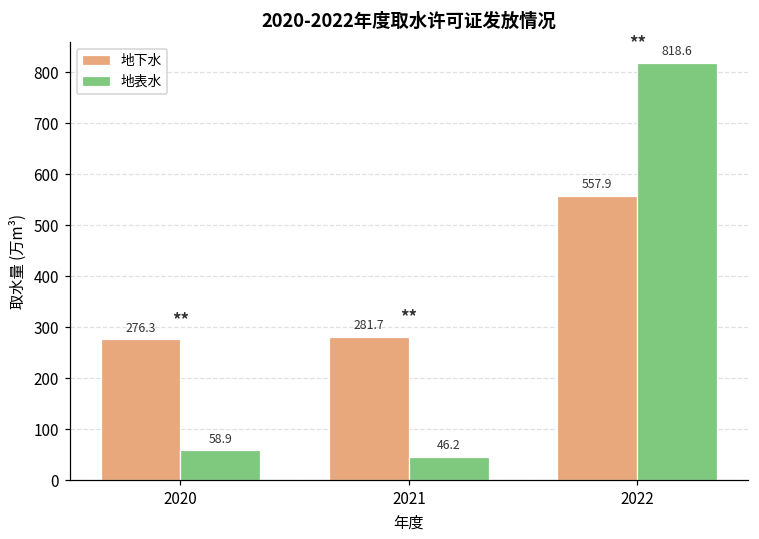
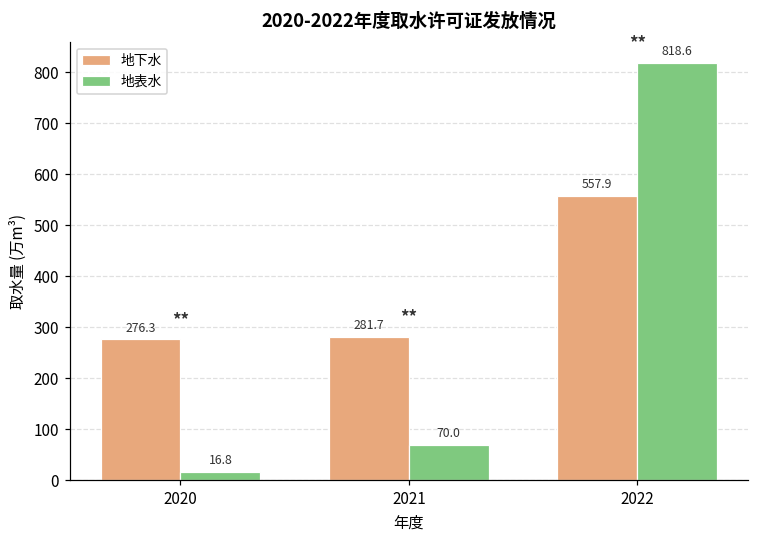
  {
    "地下水": {
      "2020": 276.3,
      "2021": 281.7,
      "2022": 557.9
    },
    "地表水": {
-     "2020": 58.9,
-     "2021": 46.2,
+     "2020": 16.8,
+     "2021": 70.0,
      "2022": 818.6
    }
  }
